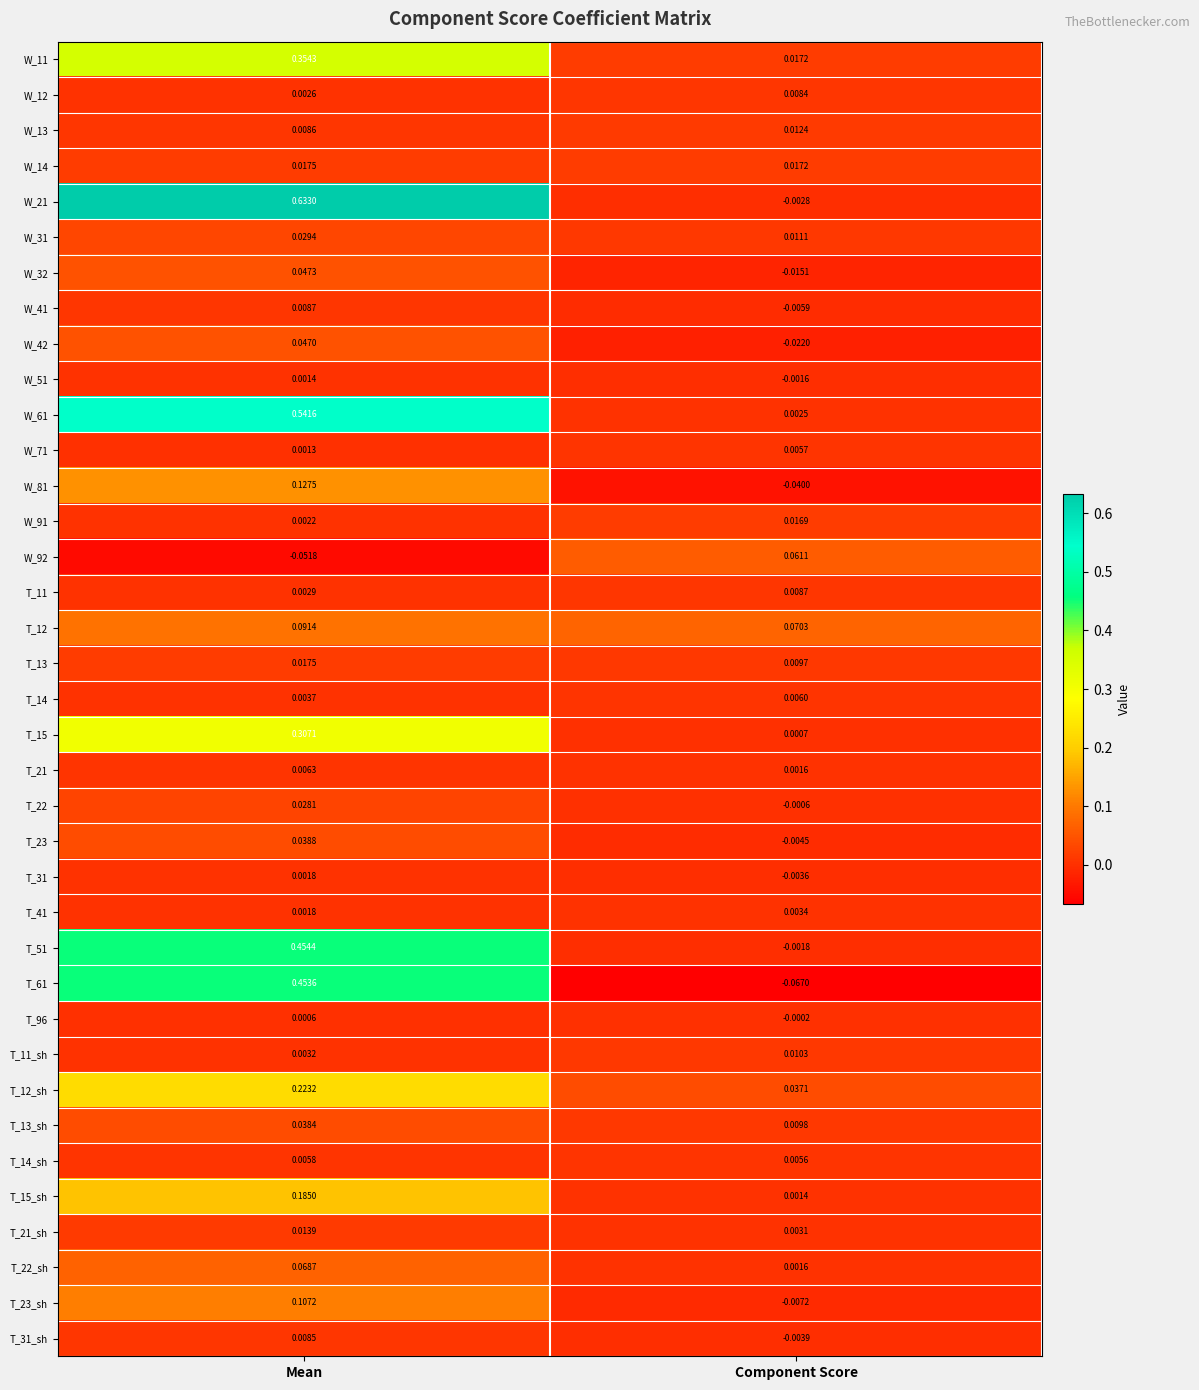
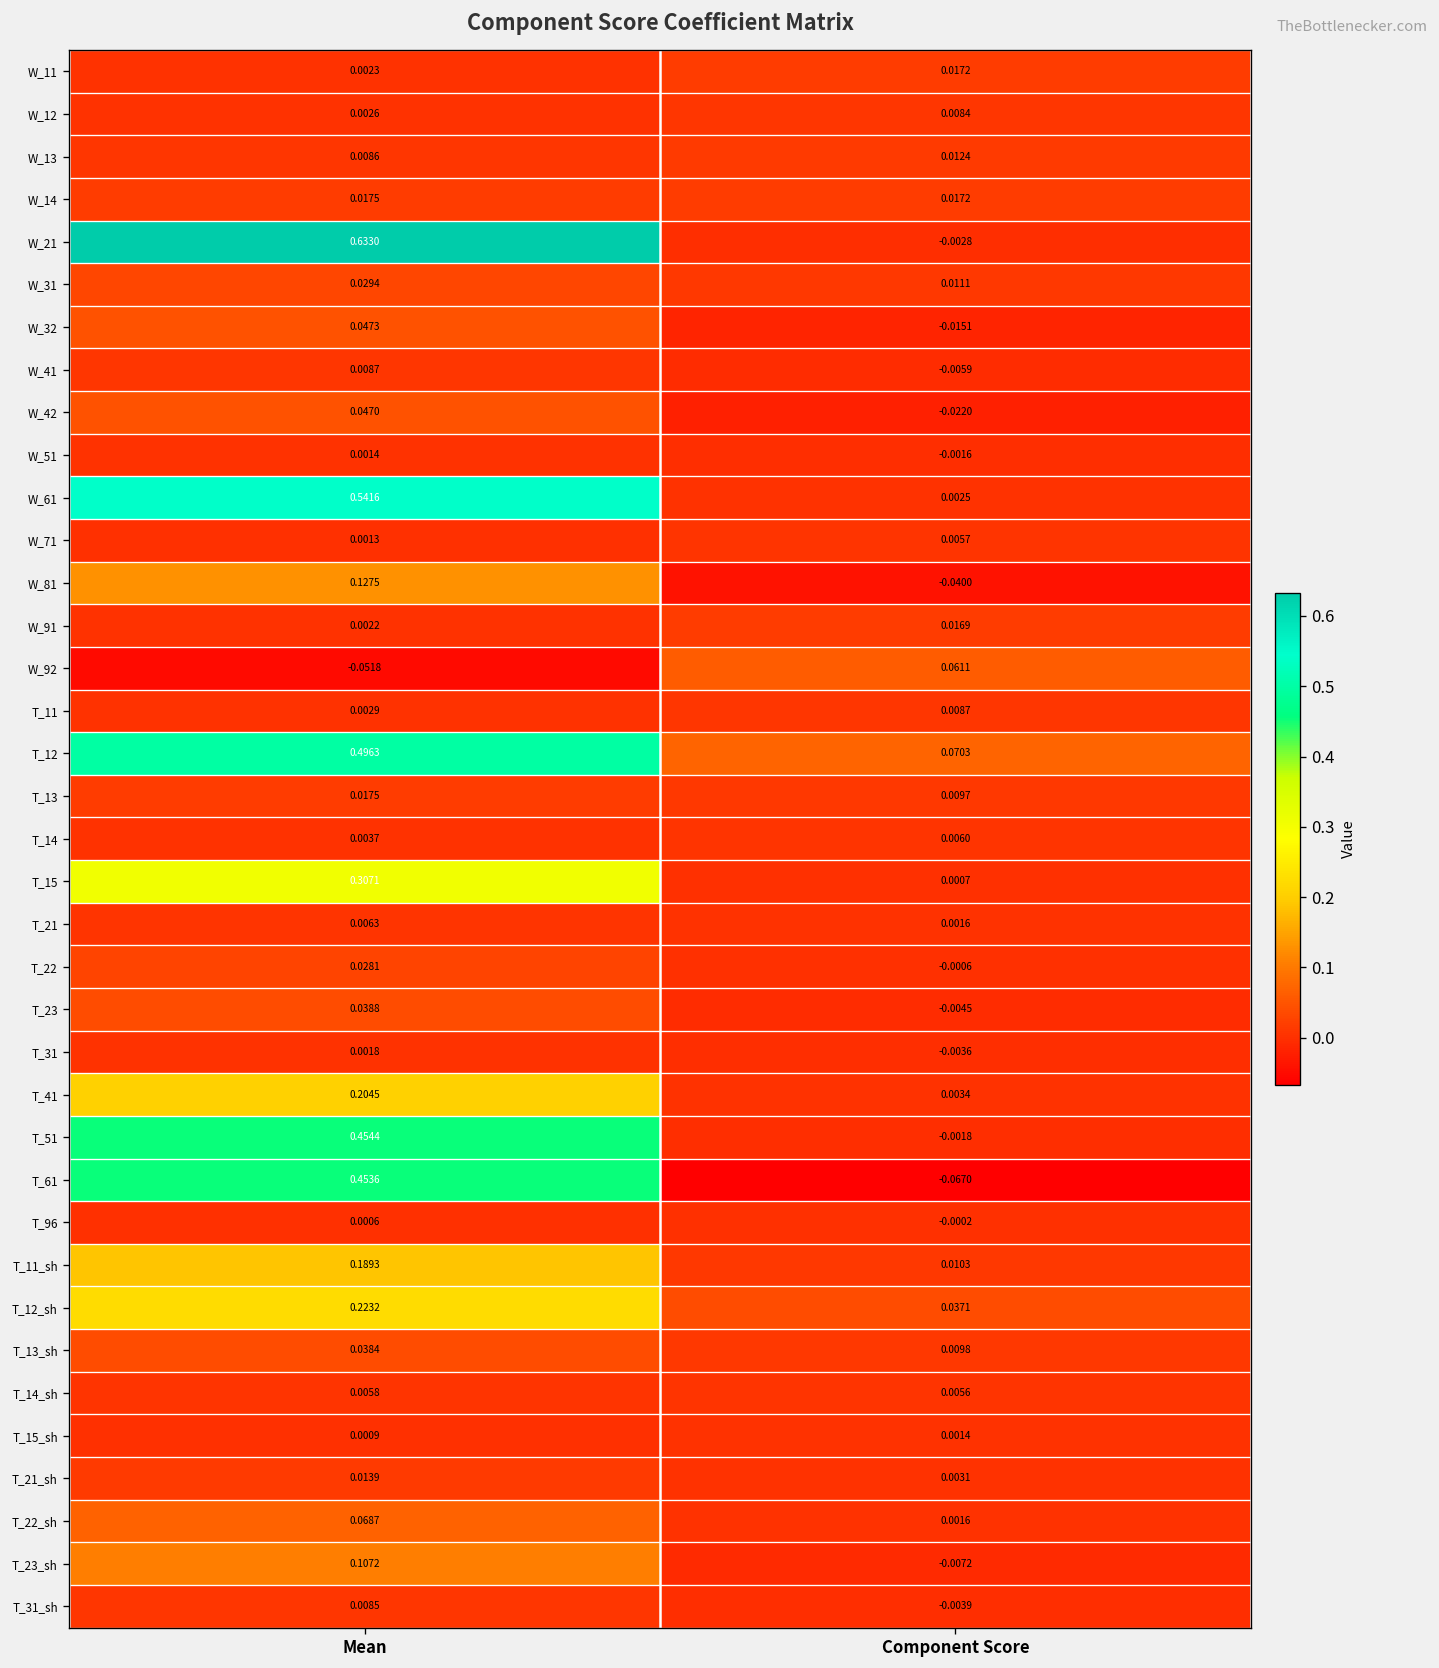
  {
    "W_11": {
-     "Mean": 0.3543,
+     "Mean": 0.0023,
      "Component Score": 0.0172
    },
    "W_12": {
      "Mean": 0.0026,
      "Component Score": 0.0084
    },
    "W_13": {
      "Mean": 0.0086,
      "Component Score": 0.0124
    },
    "W_14": {
      "Mean": 0.0175,
      "Component Score": 0.0172
    },
    "W_21": {
      "Mean": 0.6330,
      "Component Score": -0.0028
    },
    "W_31": {
      "Mean": 0.0294,
      "Component Score": 0.0111
    },
    "W_32": {
      "Mean": 0.0473,
      "Component Score": -0.0151
    },
    "W_41": {
      "Mean": 0.0087,
      "Component Score": -0.0059
    },
    "W_42": {
      "Mean": 0.0470,
      "Component Score": -0.0220
    },
    "W_51": {
      "Mean": 0.0014,
      "Component Score": -0.0016
    },
    "W_61": {
      "Mean": 0.5416,
      "Component Score": 0.0025
    },
    "W_71": {
      "Mean": 0.0013,
      "Component Score": 0.0057
    },
    "W_81": {
      "Mean": 0.1275,
      "Component Score": -0.0400
    },
    "W_91": {
      "Mean": 0.0022,
      "Component Score": 0.0169
    },
    "W_92": {
      "Mean": -0.0518,
      "Component Score": 0.0611
    },
    "T_11": {
      "Mean": 0.0029,
      "Component Score": 0.0087
    },
    "T_12": {
-     "Mean": 0.0914,
+     "Mean": 0.4963,
      "Component Score": 0.0703
    },
    "T_13": {
      "Mean": 0.0175,
      "Component Score": 0.0097
    },
    "T_14": {
      "Mean": 0.0037,
      "Component Score": 0.0060
    },
    "T_15": {
      "Mean": 0.3071,
      "Component Score": 0.0007
    },
    "T_21": {
      "Mean": 0.0063,
      "Component Score": 0.0016
    },
    "T_22": {
      "Mean": 0.0281,
      "Component Score": -0.0006
    },
    "T_23": {
      "Mean": 0.0388,
      "Component Score": -0.0045
    },
    "T_31": {
      "Mean": 0.0018,
      "Component Score": -0.0036
    },
    "T_41": {
-     "Mean": 0.0018,
+     "Mean": 0.2045,
      "Component Score": 0.0034
    },
    "T_51": {
      "Mean": 0.4544,
      "Component Score": -0.0018
    },
    "T_61": {
      "Mean": 0.4536,
      "Component Score": -0.0670
    },
    "T_96": {
      "Mean": 0.0006,
      "Component Score": -0.0002
    },
    "T_11_sh": {
-     "Mean": 0.0032,
+     "Mean": 0.1893,
      "Component Score": 0.0103
    },
    "T_12_sh": {
      "Mean": 0.2232,
      "Component Score": 0.0371
    },
    "T_13_sh": {
      "Mean": 0.0384,
      "Component Score": 0.0098
    },
    "T_14_sh": {
      "Mean": 0.0058,
      "Component Score": 0.0056
    },
    "T_15_sh": {
-     "Mean": 0.1850,
+     "Mean": 0.0009,
      "Component Score": 0.0014
    },
    "T_21_sh": {
      "Mean": 0.0139,
      "Component Score": 0.0031
    },
    "T_22_sh": {
      "Mean": 0.0687,
      "Component Score": 0.0016
    },
    "T_23_sh": {
      "Mean": 0.1072,
      "Component Score": -0.0072
    },
    "T_31_sh": {
      "Mean": 0.0085,
      "Component Score": -0.0039
    }
  }
